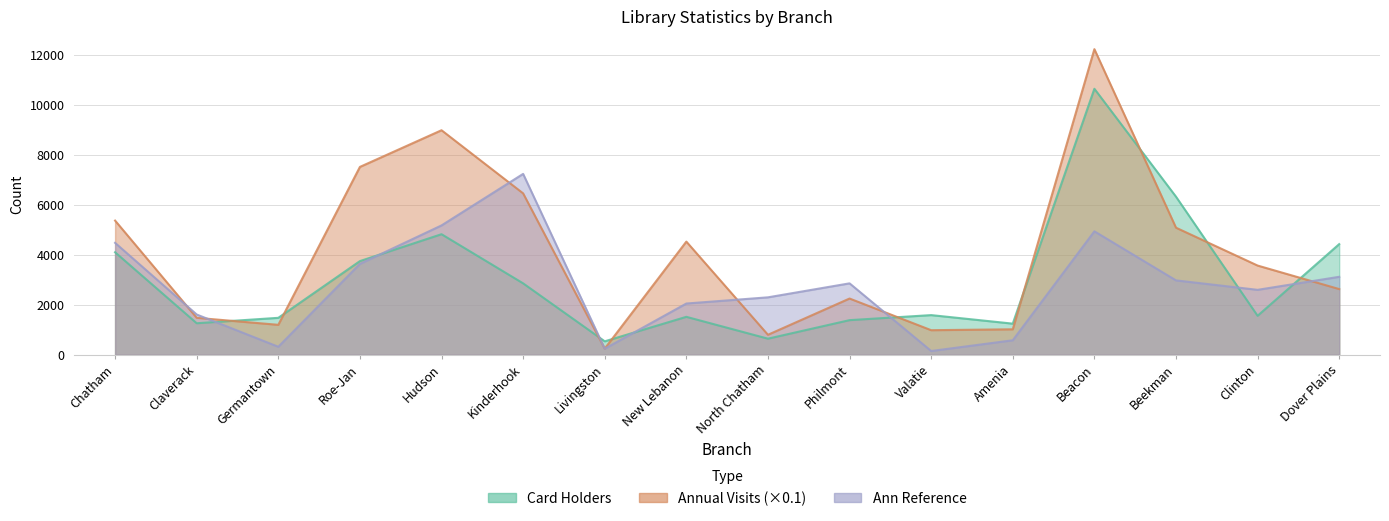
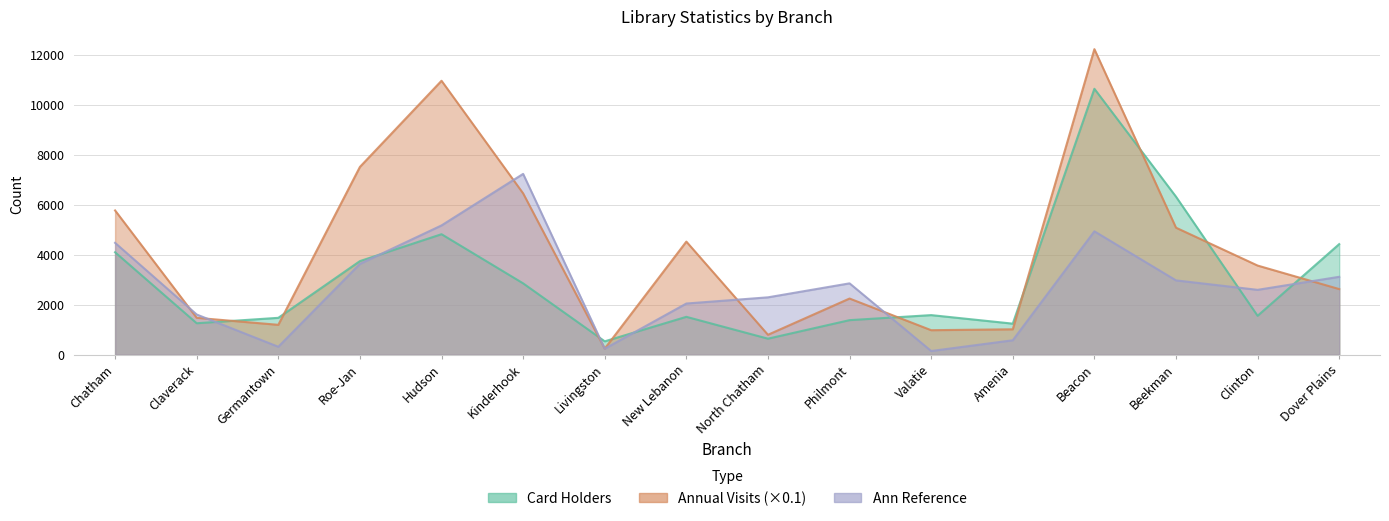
  {
    "Annual Visits (×0.1)": {
-     "Chatham": 5400,
+     "Chatham": 5800,
      "Claverack": 1500,
      "Germantown": 1200,
      "Roe-Jan": 7500,
-     "Hudson": 9000,
+     "Hudson": 11000,
      "Kinderhook": 6500,
      "New Lebanon": 4500,
      "North Chatham": 800,
      "Philmont": 2300,
      "Valatie": 1000,
      "Amenia": 1000,
      "Beacon": 12200,
      "Beekman": 5100,
      "Clinton": 3600,
      "Dover Plains": 2600
    }
  }
